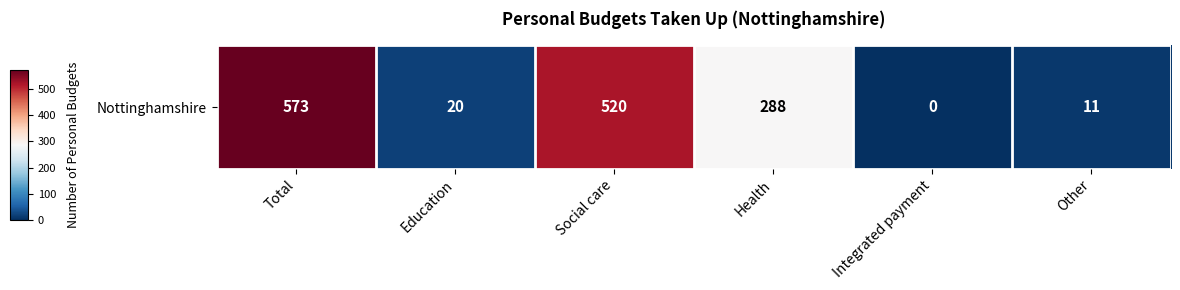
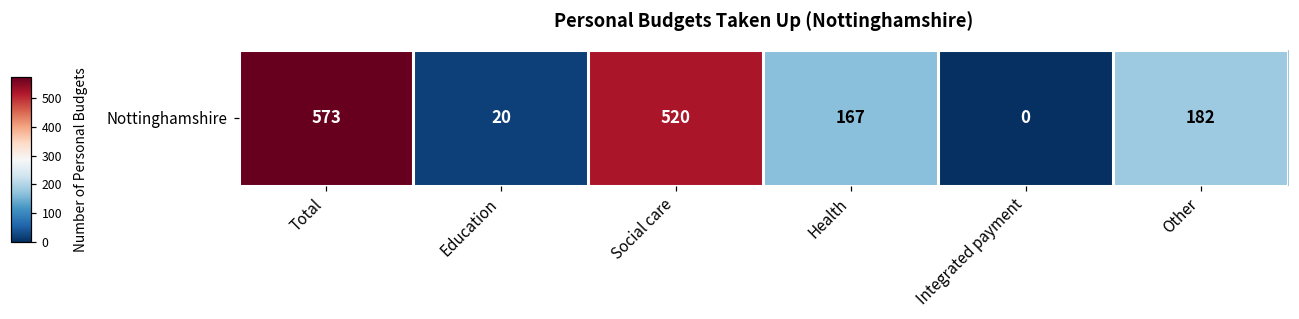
  {
    "Nottinghamshire": {
      "Total": 573,
      "Education": 20,
      "Social care": 520,
-     "Health": 288,
+     "Health": 167,
      "Integrated payment": 0,
-     "Other": 11
+     "Other": 182
    }
  }
